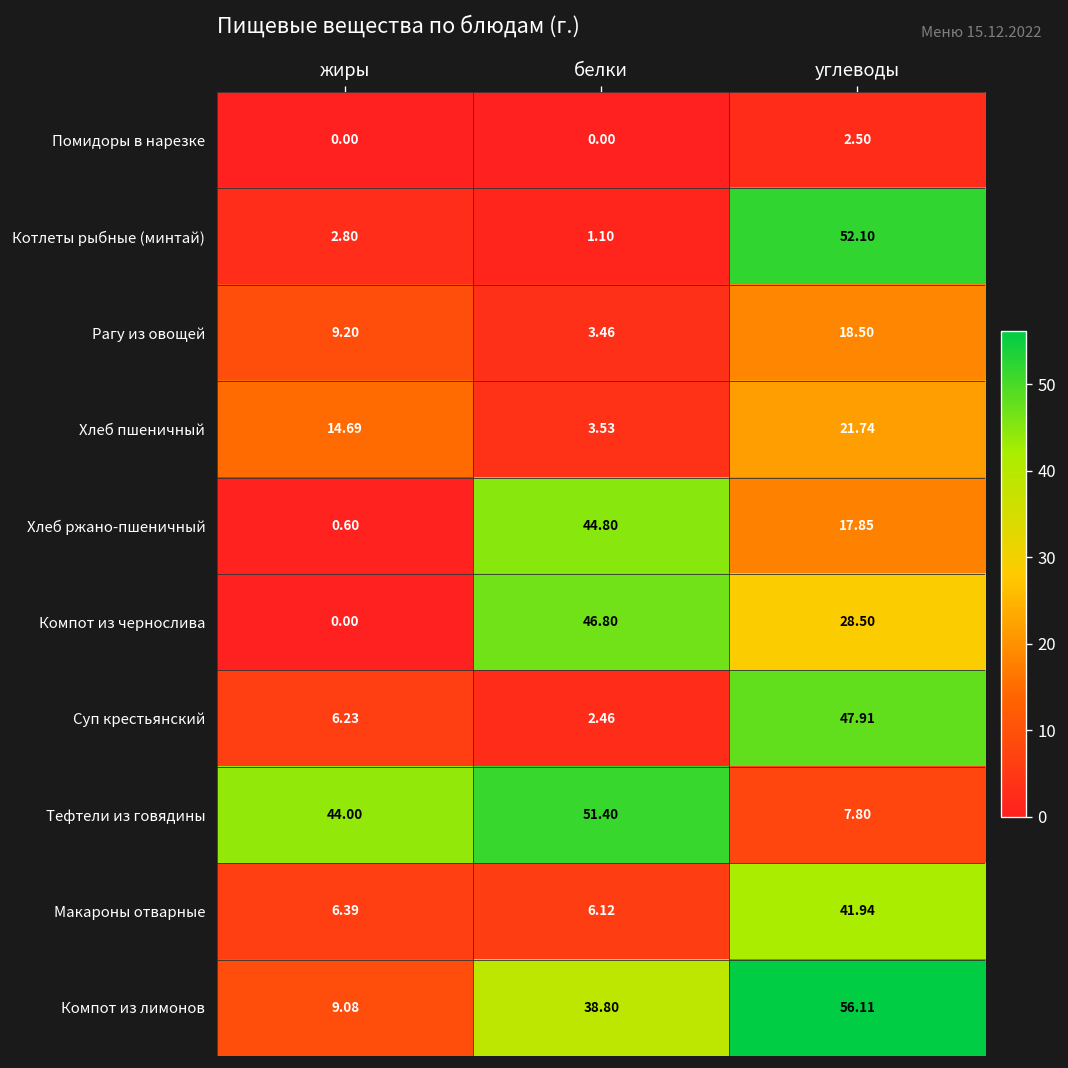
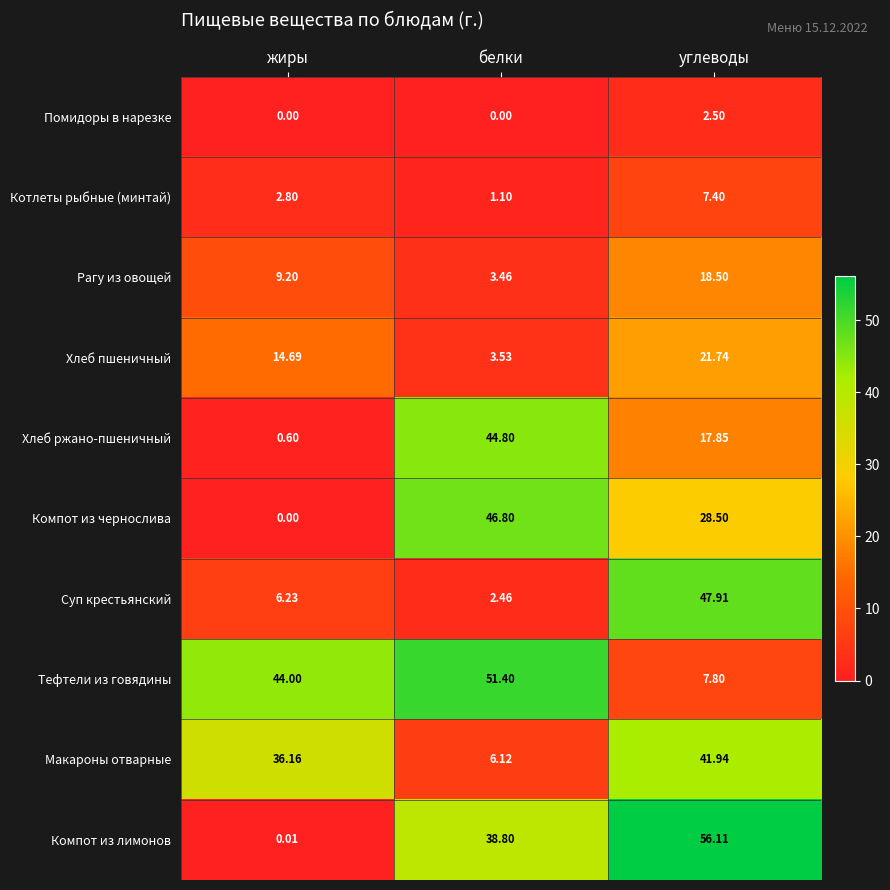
  {
    "Помидоры в нарезке": {
      "жиры": 0.00,
      "белки": 0.00,
      "углеводы": 2.50
    },
    "Котлеты рыбные (минтай)": {
      "жиры": 2.80,
      "белки": 1.10,
-     "углеводы": 52.10
+     "углеводы": 7.40
    },
    "Рагу из овощей": {
      "жиры": 9.20,
      "белки": 3.46,
      "углеводы": 18.50
    },
    "Хлеб пшеничный": {
      "жиры": 14.69,
      "белки": 3.53,
      "углеводы": 21.74
    },
    "Хлеб ржано-пшеничный": {
      "жиры": 0.60,
      "белки": 44.80,
      "углеводы": 17.85
    },
    "Компот из чернослива": {
      "жиры": 0.00,
      "белки": 46.80,
      "углеводы": 28.50
    },
    "Суп крестьянский": {
      "жиры": 6.23,
      "белки": 2.46,
      "углеводы": 47.91
    },
    "Тефтели из говядины": {
      "жиры": 44.00,
      "белки": 51.40,
      "углеводы": 7.80
    },
    "Макароны отварные": {
-     "жиры": 6.39,
+     "жиры": 36.16,
      "белки": 6.12,
      "углеводы": 41.94
    },
    "Компот из лимонов": {
-     "жиры": 9.08,
+     "жиры": 0.01,
      "белки": 38.80,
      "углеводы": 56.11
    }
  }
